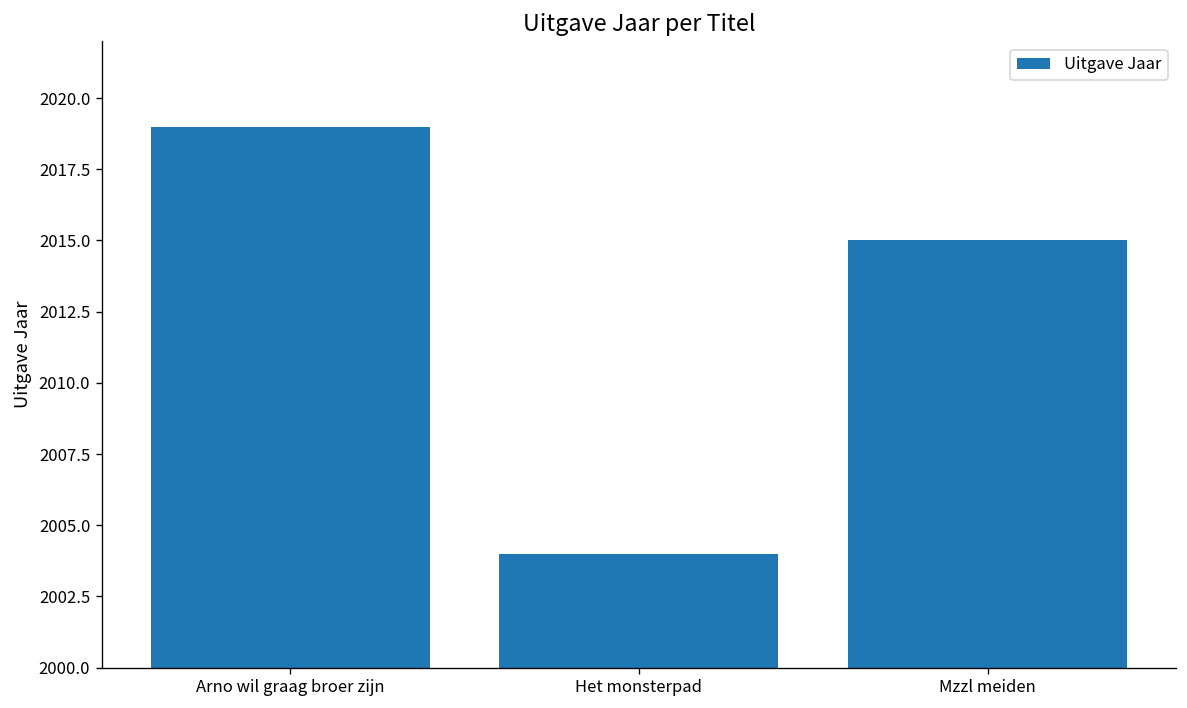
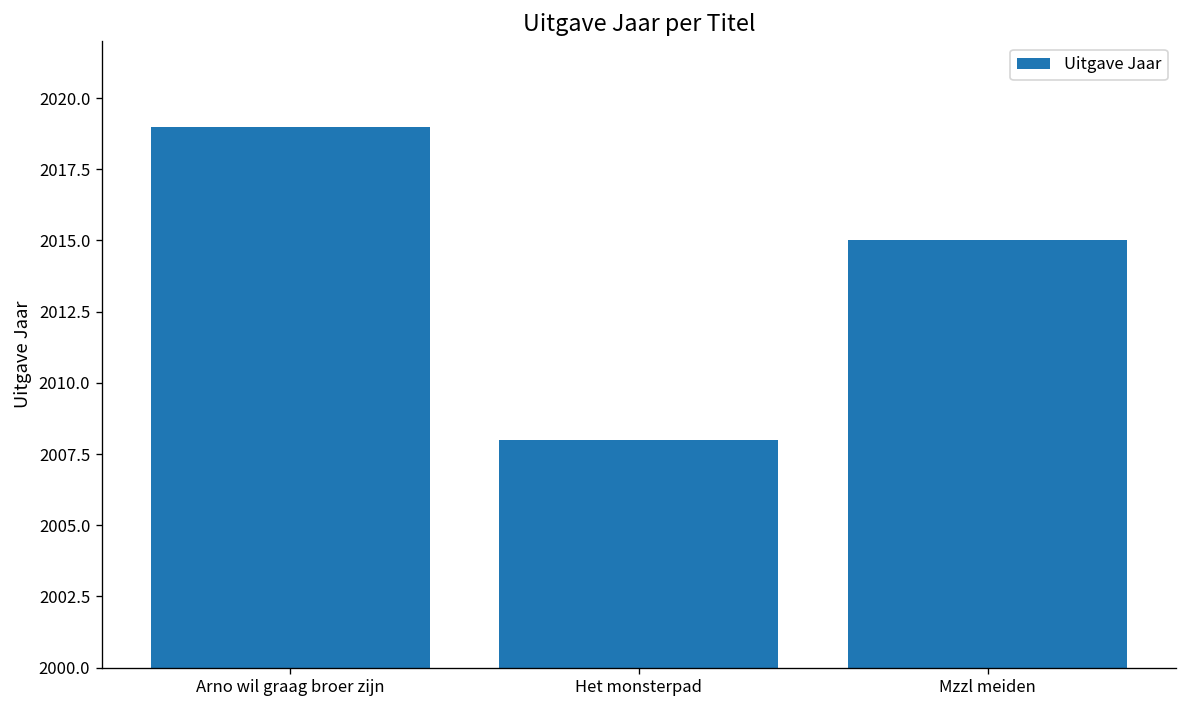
  {
    "Arno wil graag broer zijn": 2019,
-   "Het monsterpad": 2004,
+   "Het monsterpad": 2008,
    "Mzzl meiden": 2015
  }
